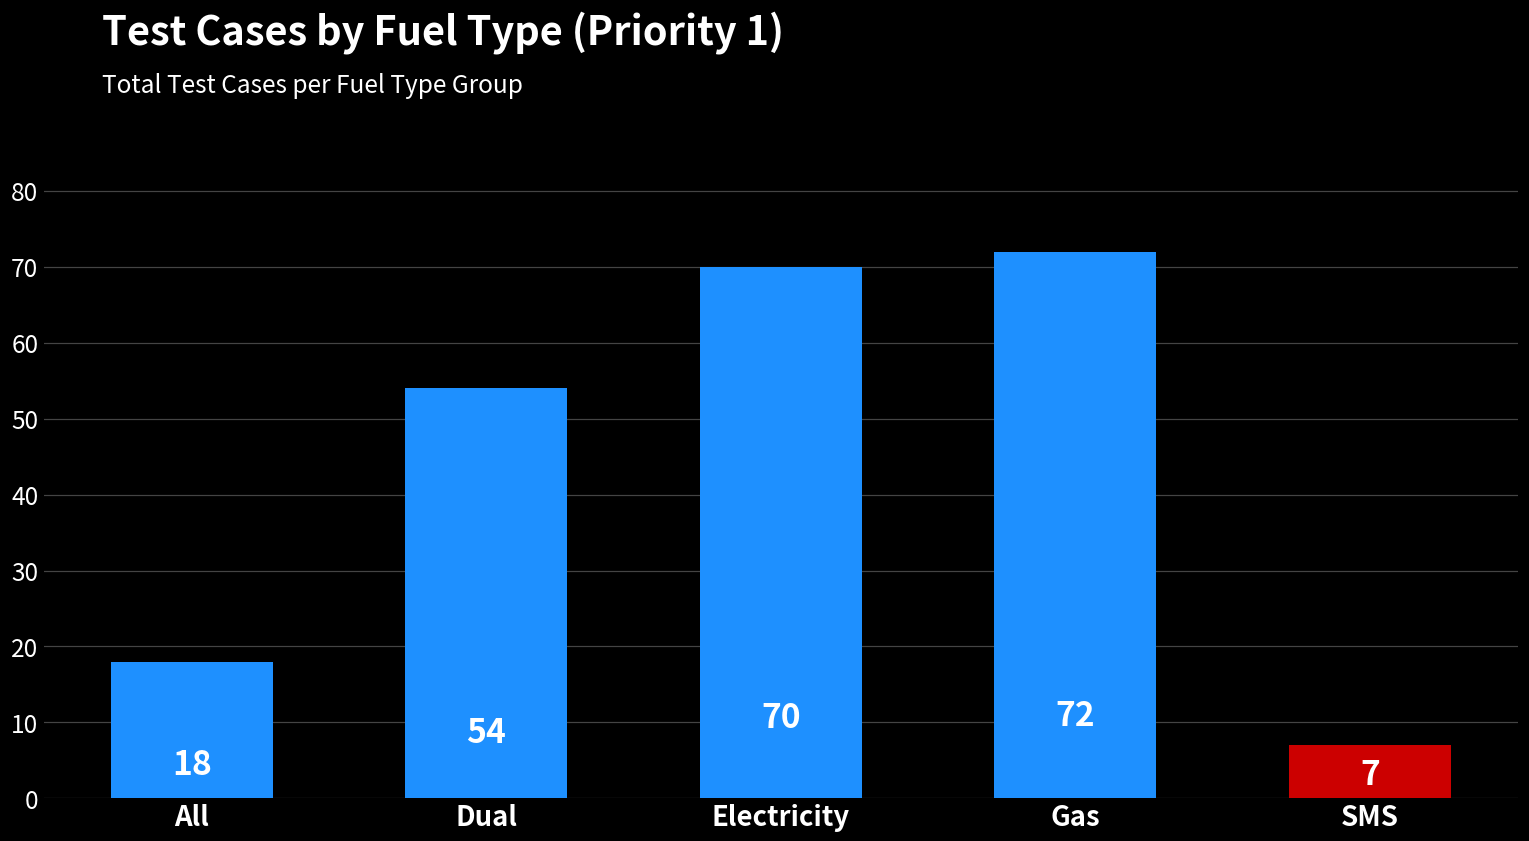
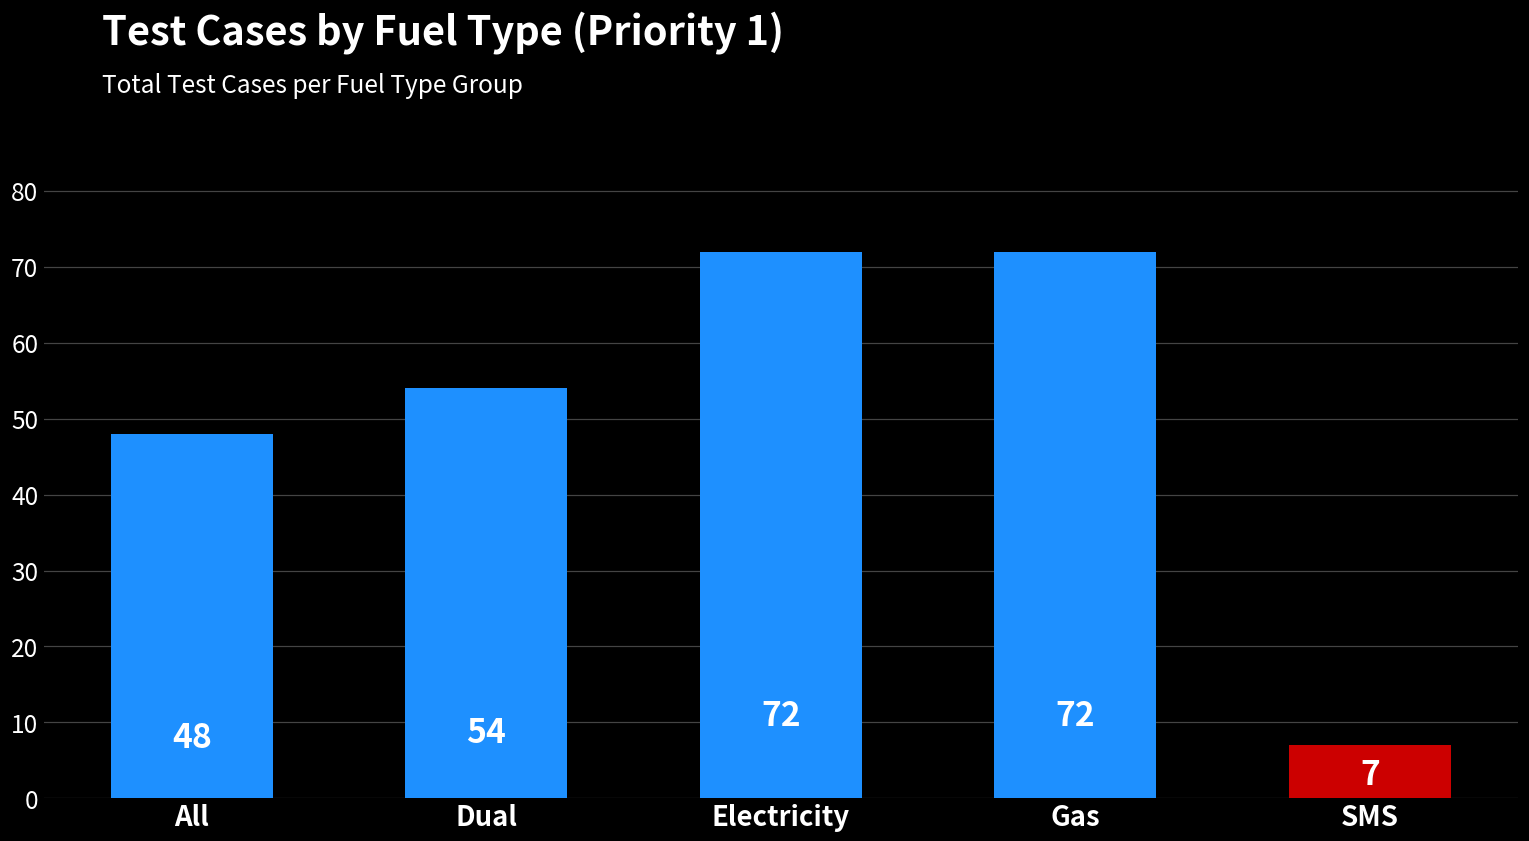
  {
-   "All": 18,
+   "All": 48,
    "Dual": 54,
-   "Electricity": 70,
+   "Electricity": 72,
    "Gas": 72,
    "SMS": 7
  }
